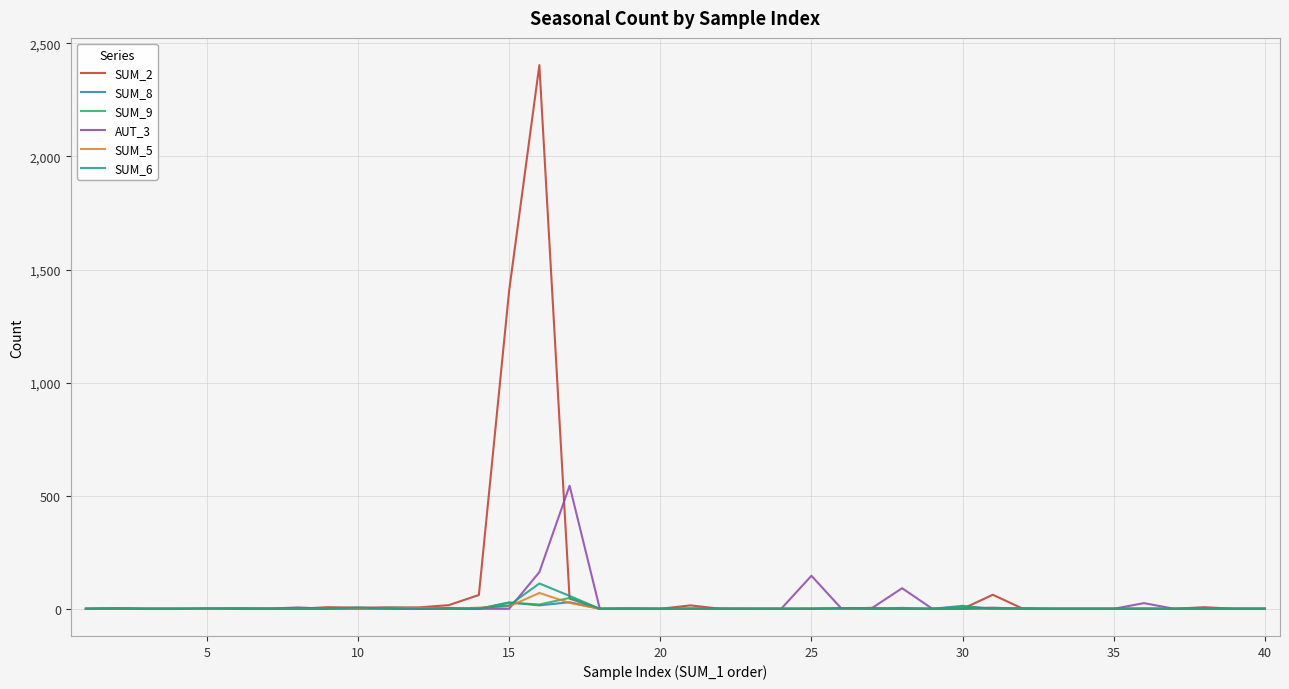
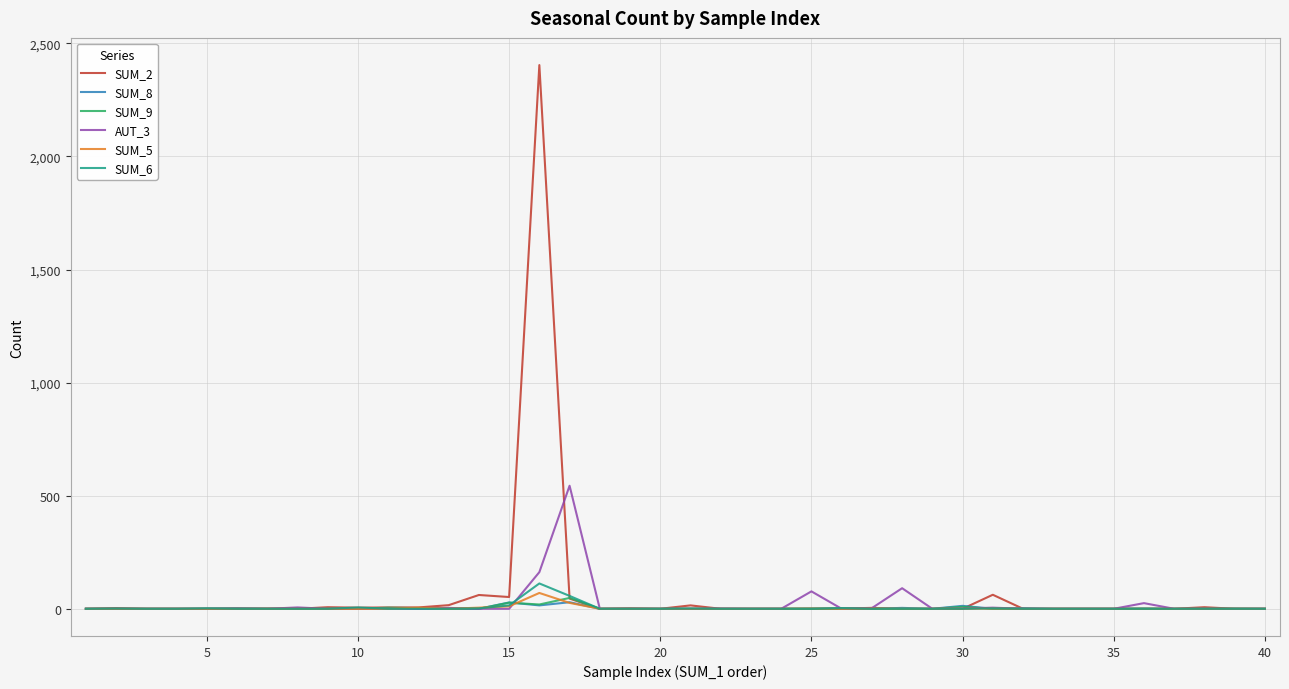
  {
    "SUM_2": {
-     "15": "1,410"
+     "15": "50"
    },
    "AUT_3": {
-     "25": "150"
+     "25": "80"
    }
  }
